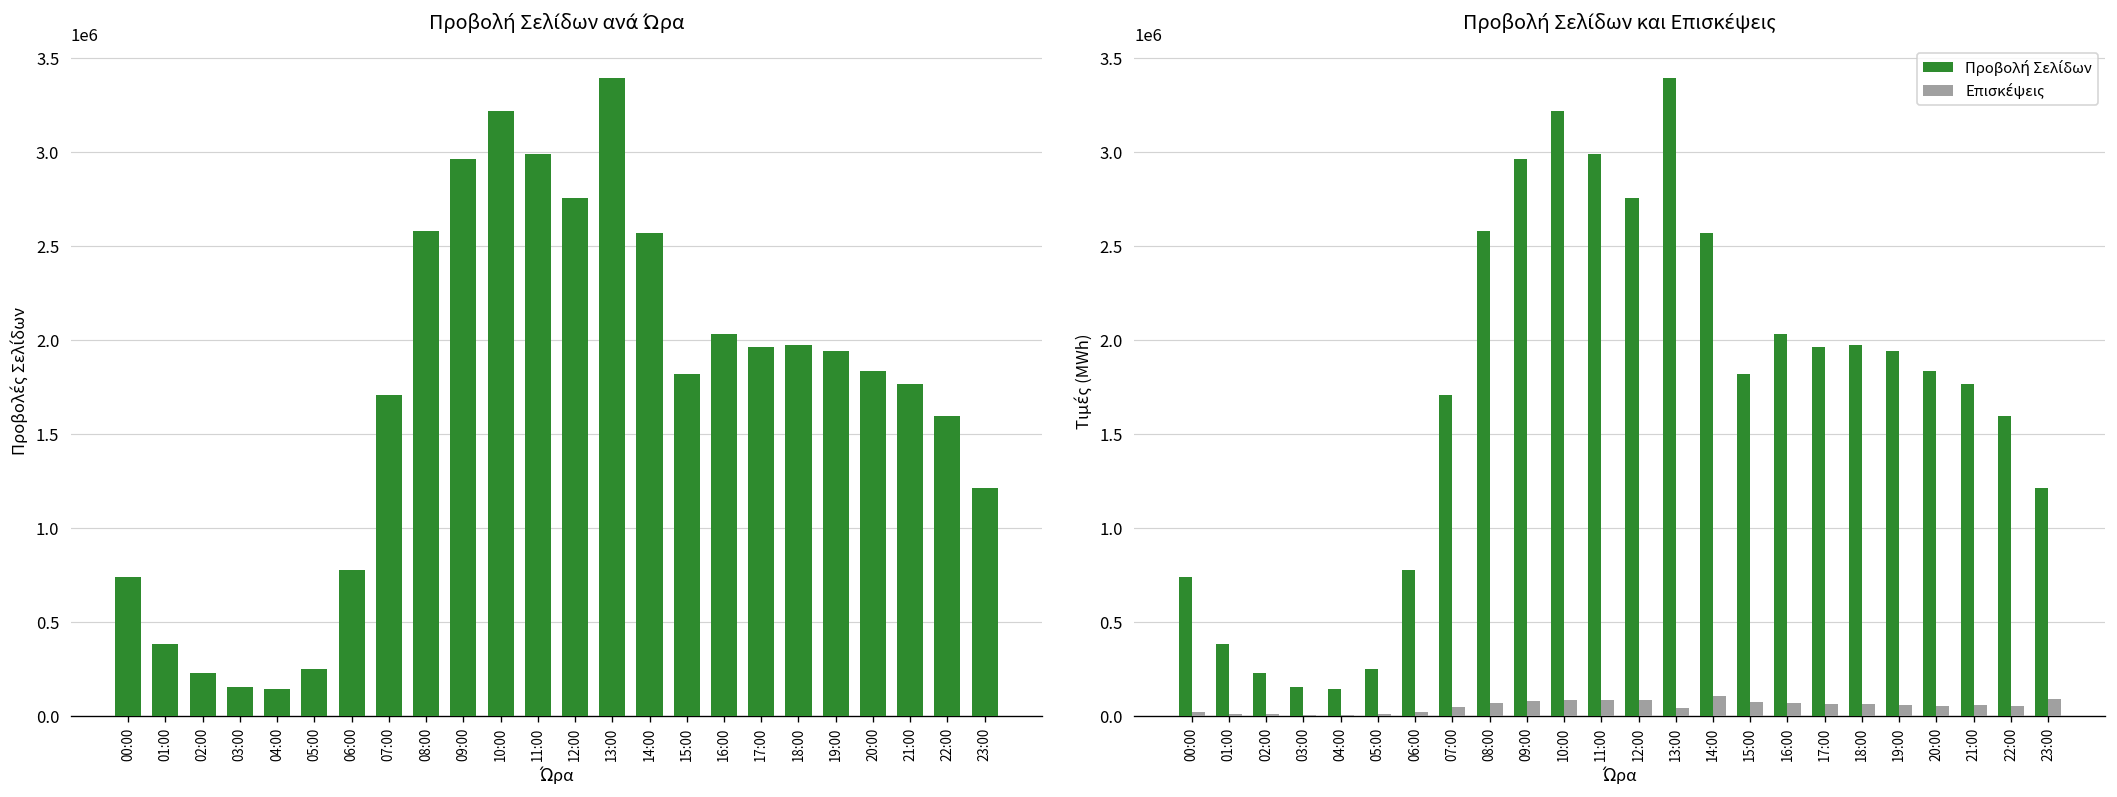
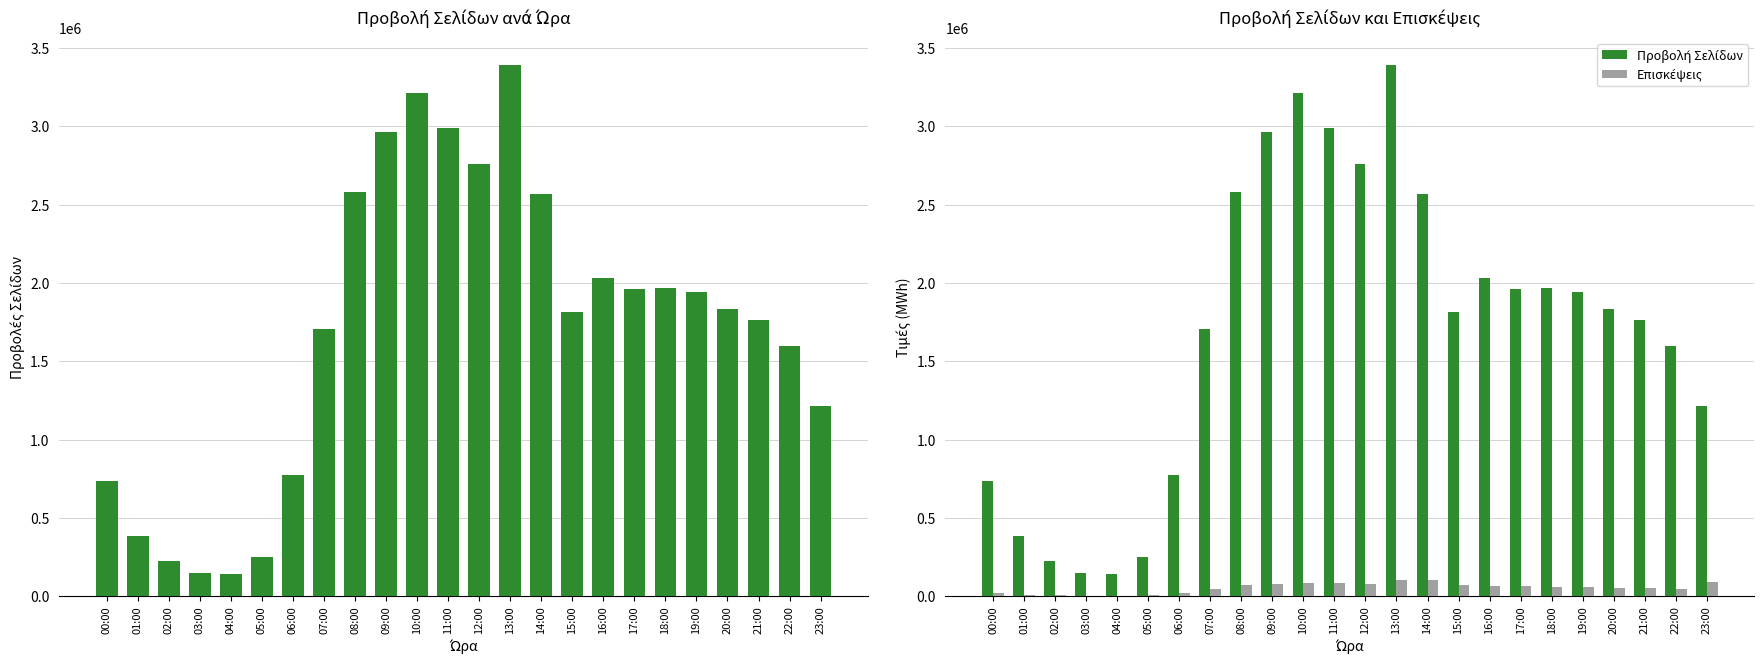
  {
    "Προβολή Σελίδων ανά Ώρα": {
      "00:00": 740000,
      "01:00": 380000,
      "02:00": 230000,
      "03:00": 150000,
      "04:00": 140000,
      "05:00": 250000,
      "06:00": 780000,
      "07:00": 1710000,
      "08:00": 2580000,
      "09:00": 2960000,
      "10:00": 3210000,
      "11:00": 2990000,
      "12:00": 2760000,
      "13:00": 3390000,
      "14:00": 2570000,
      "15:00": 1820000,
      "16:00": 2030000,
      "17:00": 1960000,
      "18:00": 1970000,
      "19:00": 1940000,
      "20:00": 1840000,
      "21:00": 1760000,
      "22:00": 1600000,
      "23:00": 1210000
    },
    "Προβολή Σελίδων και Επισκέψεις": {
      "Προβολή Σελίδων": {
        "00:00": 740000,
        "01:00": 380000,
        "02:00": 230000,
        "03:00": 150000,
        "04:00": 140000,
        "05:00": 250000,
        "06:00": 780000,
        "07:00": 1710000,
        "08:00": 2580000,
        "09:00": 2960000,
        "10:00": 3210000,
        "11:00": 2990000,
        "12:00": 2760000,
        "13:00": 3390000,
        "14:00": 2570000,
        "15:00": 1820000,
        "16:00": 2030000,
        "17:00": 1960000,
        "18:00": 1970000,
        "19:00": 1940000,
        "20:00": 1840000,
        "21:00": 1760000,
        "22:00": 1600000,
        "23:00": 1210000
      },
      "Επισκέψεις": {
        "00:00": 20000,
        "06:00": 20000,
        "07:00": 40000,
        "08:00": 70000,
        "09:00": 80000,
        "10:00": 80000,
        "11:00": 80000,
        "12:00": 80000,
-       "13:00": 40000,
+       "13:00": 110000,
        "14:00": 100000,
        "15:00": 70000,
        "16:00": 70000,
        "17:00": 60000,
        "18:00": 60000,
        "19:00": 60000,
        "20:00": 50000,
        "21:00": 60000,
        "22:00": 50000,
        "23:00": 90000
      }
    }
  }
